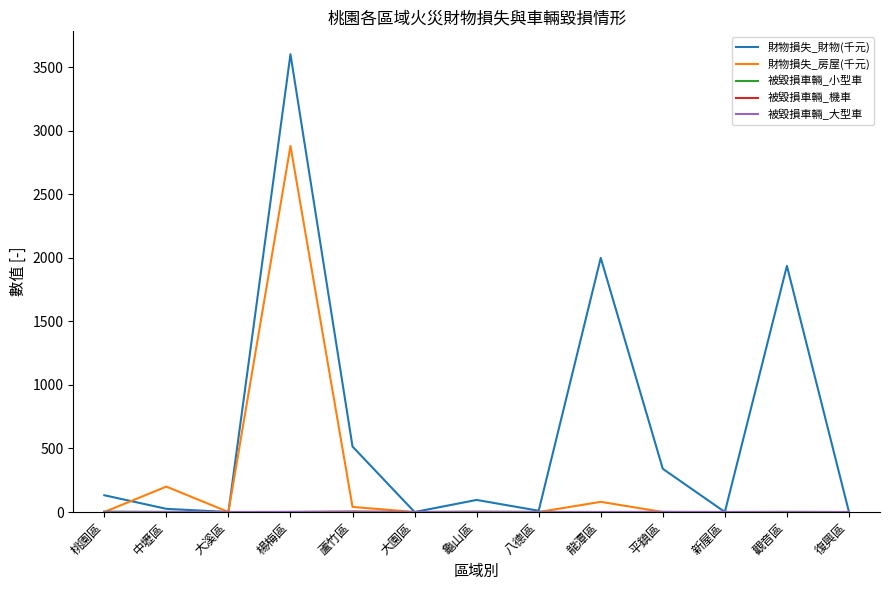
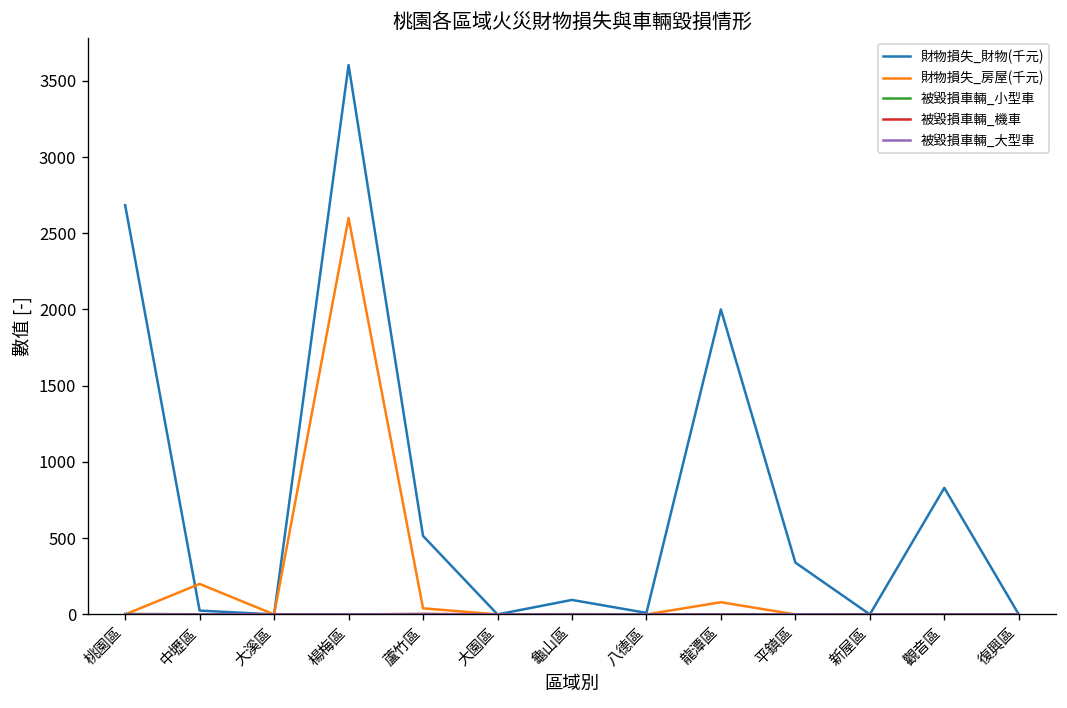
  {
    "財物損失_財物(千元)": {
-     "桃園區": 130,
+     "桃園區": 2680,
      "中壢區": 30,
      "楊梅區": 3600,
      "蘆竹區": 520,
      "龜山區": 100,
      "龍潭區": 2000,
      "平鎮區": 340,
-     "觀音區": 1940
+     "觀音區": 830
    },
    "財物損失_房屋(千元)": {
      "中壢區": 200,
-     "楊梅區": 2880,
+     "楊梅區": 2600,
      "蘆竹區": 40,
      "龍潭區": 80
    },
    "被毀損車輛_大型車": {
      "中壢區": 0,
      "楊梅區": 0,
      "蘆竹區": 0,
      "龍潭區": 0
    }
  }
